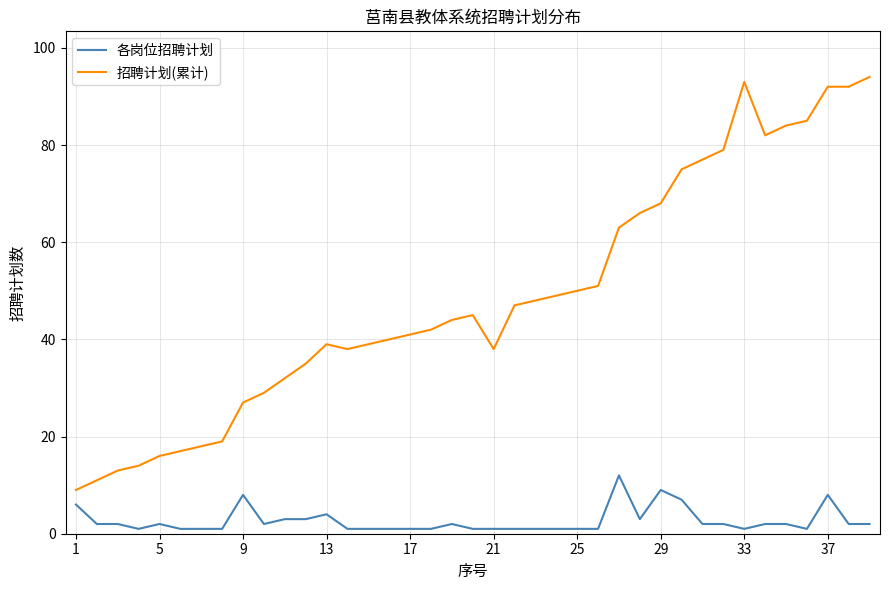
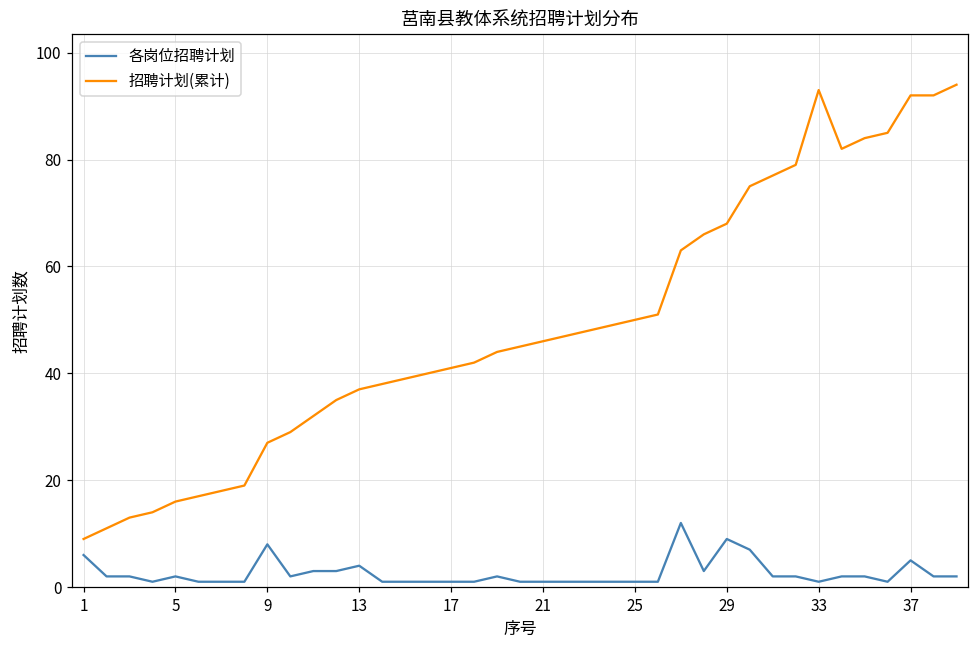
  {
    "各岗位招聘计划": {
      "1": 6,
      "5": 2,
      "9": 8,
      "13": 4,
      "17": 1,
      "21": 1,
      "25": 1,
      "29": 9,
      "33": 1,
-     "37": 8
+     "37": 5
    },
    "招聘计划(累计)": {
      "1": 9,
      "5": 16,
      "9": 27,
-     "13": 39,
+     "13": 37,
      "17": 41,
-     "21": 38,
+     "21": 46,
      "25": 50,
      "29": 68,
      "33": 93,
      "37": 92
    }
  }
